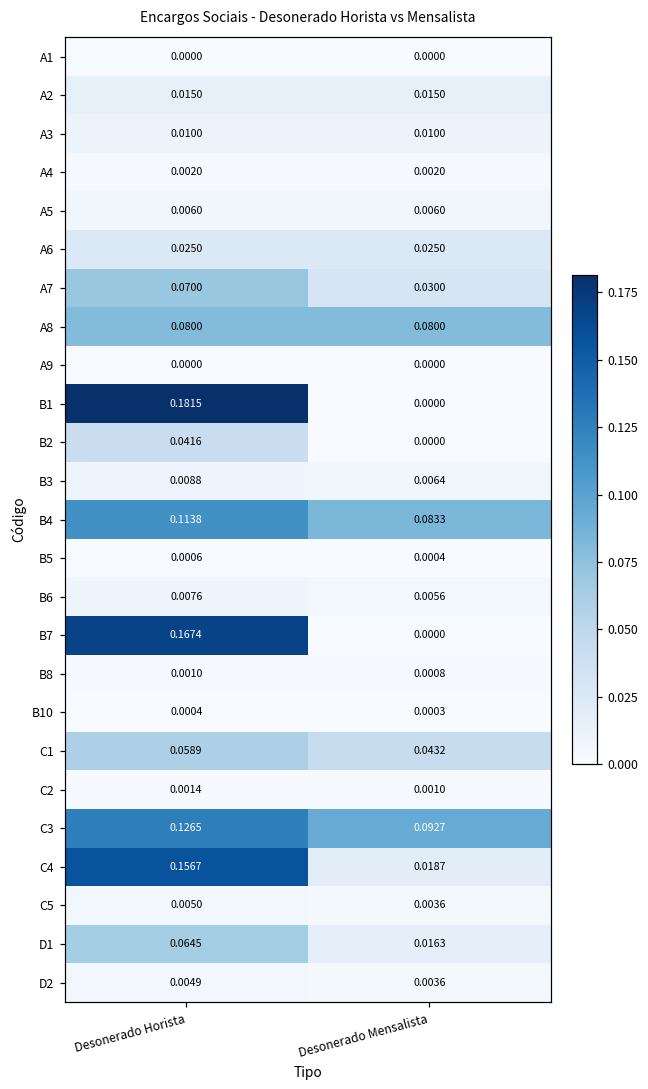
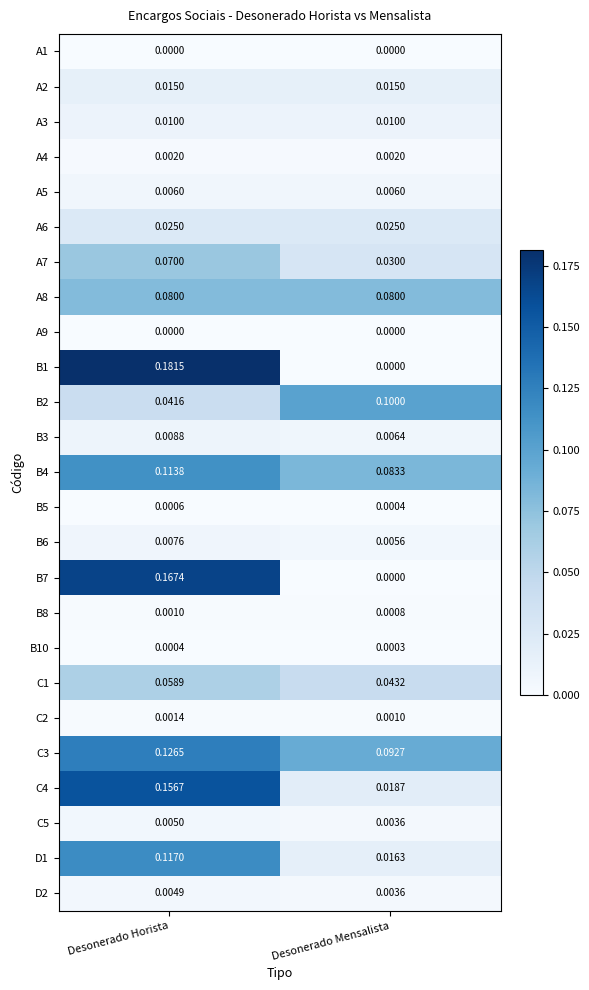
  {
    "A1": {
      "Desonerado Horista": 0.0000,
      "Desonerado Mensalista": 0.0000
    },
    "A2": {
      "Desonerado Horista": 0.0150,
      "Desonerado Mensalista": 0.0150
    },
    "A3": {
      "Desonerado Horista": 0.0100,
      "Desonerado Mensalista": 0.0100
    },
    "A4": {
      "Desonerado Horista": 0.0020,
      "Desonerado Mensalista": 0.0020
    },
    "A5": {
      "Desonerado Horista": 0.0060,
      "Desonerado Mensalista": 0.0060
    },
    "A6": {
      "Desonerado Horista": 0.0250,
      "Desonerado Mensalista": 0.0250
    },
    "A7": {
      "Desonerado Horista": 0.0700,
      "Desonerado Mensalista": 0.0300
    },
    "A8": {
      "Desonerado Horista": 0.0800,
      "Desonerado Mensalista": 0.0800
    },
    "A9": {
      "Desonerado Horista": 0.0000,
      "Desonerado Mensalista": 0.0000
    },
    "B1": {
      "Desonerado Horista": 0.1815,
      "Desonerado Mensalista": 0.0000
    },
    "B2": {
      "Desonerado Horista": 0.0416,
-     "Desonerado Mensalista": 0.0000
+     "Desonerado Mensalista": 0.1000
    },
    "B3": {
      "Desonerado Horista": 0.0088,
      "Desonerado Mensalista": 0.0064
    },
    "B4": {
      "Desonerado Horista": 0.1138,
      "Desonerado Mensalista": 0.0833
    },
    "B5": {
      "Desonerado Horista": 0.0006,
      "Desonerado Mensalista": 0.0004
    },
    "B6": {
      "Desonerado Horista": 0.0076,
      "Desonerado Mensalista": 0.0056
    },
    "B7": {
      "Desonerado Horista": 0.1674,
      "Desonerado Mensalista": 0.0000
    },
    "B8": {
      "Desonerado Horista": 0.0010,
      "Desonerado Mensalista": 0.0008
    },
    "B10": {
      "Desonerado Horista": 0.0004,
      "Desonerado Mensalista": 0.0003
    },
    "C1": {
      "Desonerado Horista": 0.0589,
      "Desonerado Mensalista": 0.0432
    },
    "C2": {
      "Desonerado Horista": 0.0014,
      "Desonerado Mensalista": 0.0010
    },
    "C3": {
      "Desonerado Horista": 0.1265,
      "Desonerado Mensalista": 0.0927
    },
    "C4": {
      "Desonerado Horista": 0.1567,
      "Desonerado Mensalista": 0.0187
    },
    "C5": {
      "Desonerado Horista": 0.0050,
      "Desonerado Mensalista": 0.0036
    },
    "D1": {
-     "Desonerado Horista": 0.0645,
+     "Desonerado Horista": 0.1170,
      "Desonerado Mensalista": 0.0163
    },
    "D2": {
      "Desonerado Horista": 0.0049,
      "Desonerado Mensalista": 0.0036
    }
  }
